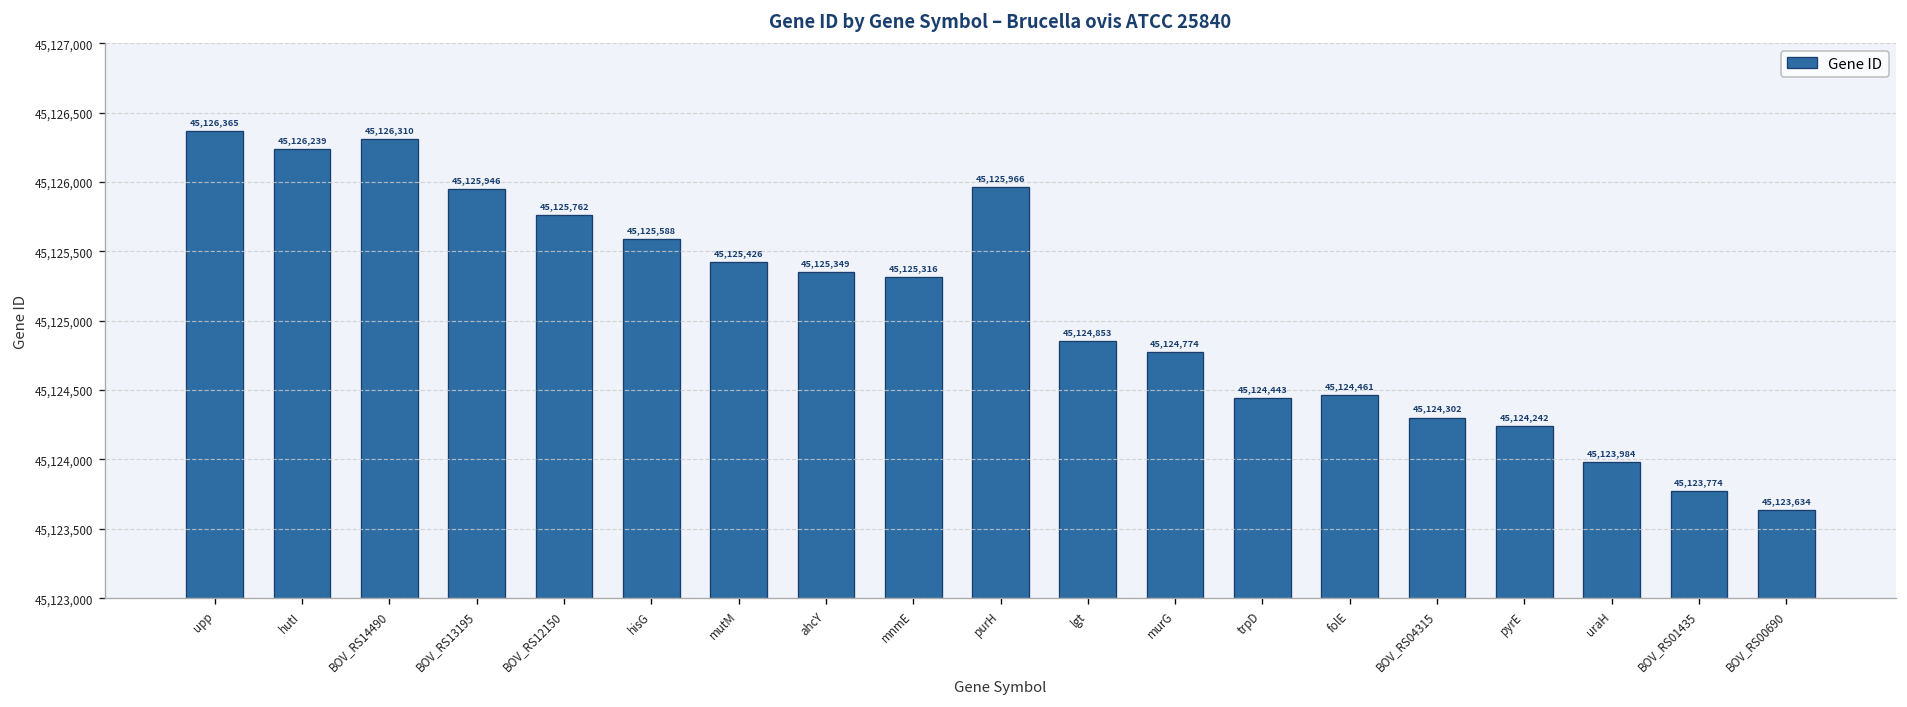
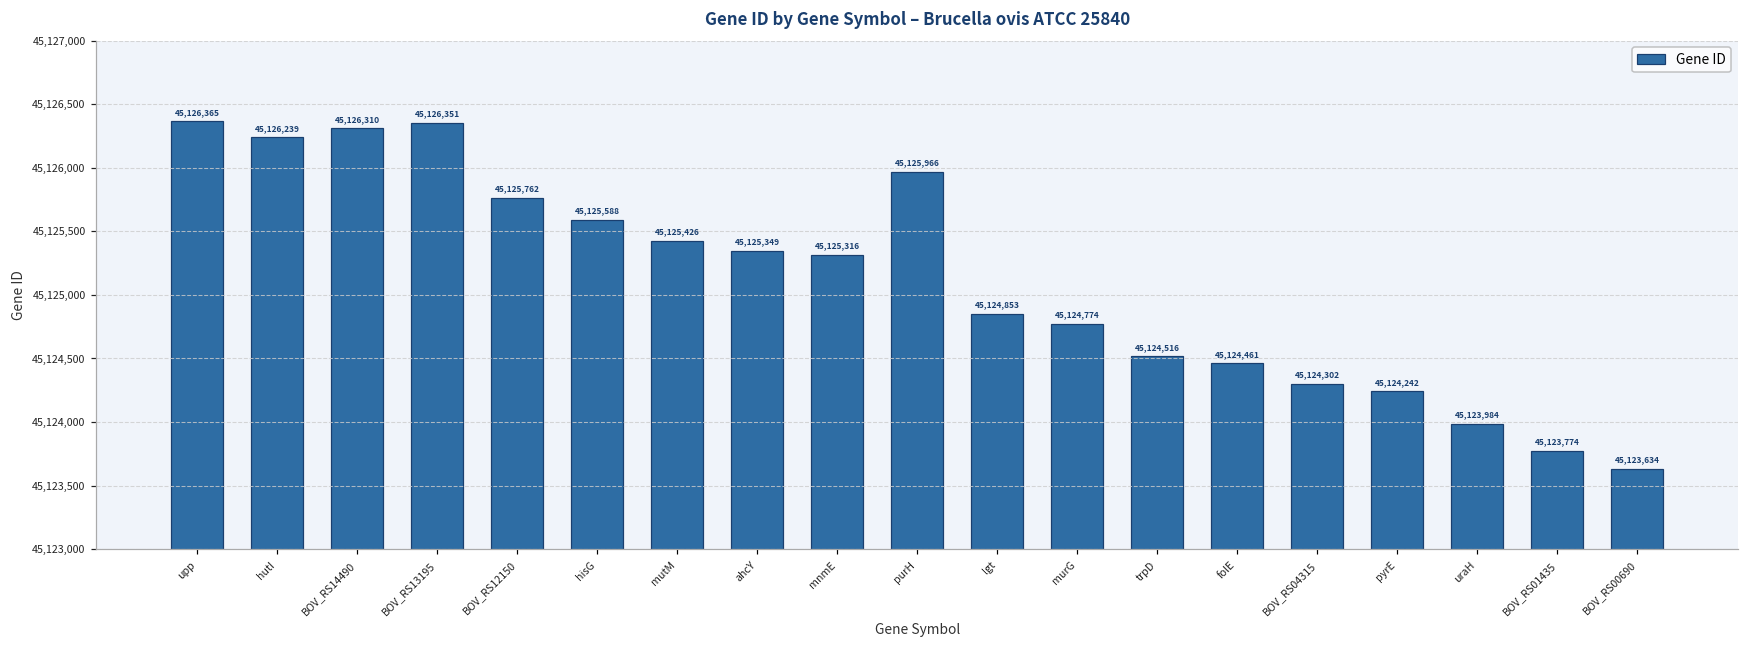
  {
    "upp": "45,126,365",
    "hutI": "45,126,239",
    "BOV_RS14490": "45,126,310",
-   "BOV_RS13195": "45,125,946",
+   "BOV_RS13195": "45,126,351",
    "BOV_RS12150": "45,125,762",
    "hisG": "45,125,588",
    "mutM": "45,125,426",
    "ahcY": "45,125,349",
    "mnmE": "45,125,316",
    "purH": "45,125,966",
    "lgt": "45,124,853",
    "murG": "45,124,774",
-   "trpD": "45,124,443",
+   "trpD": "45,124,516",
    "folE": "45,124,461",
    "BOV_RS04315": "45,124,302",
    "pyrE": "45,124,242",
    "uraH": "45,123,984",
    "BOV_RS01435": "45,123,774",
    "BOV_RS00690": "45,123,634"
  }
